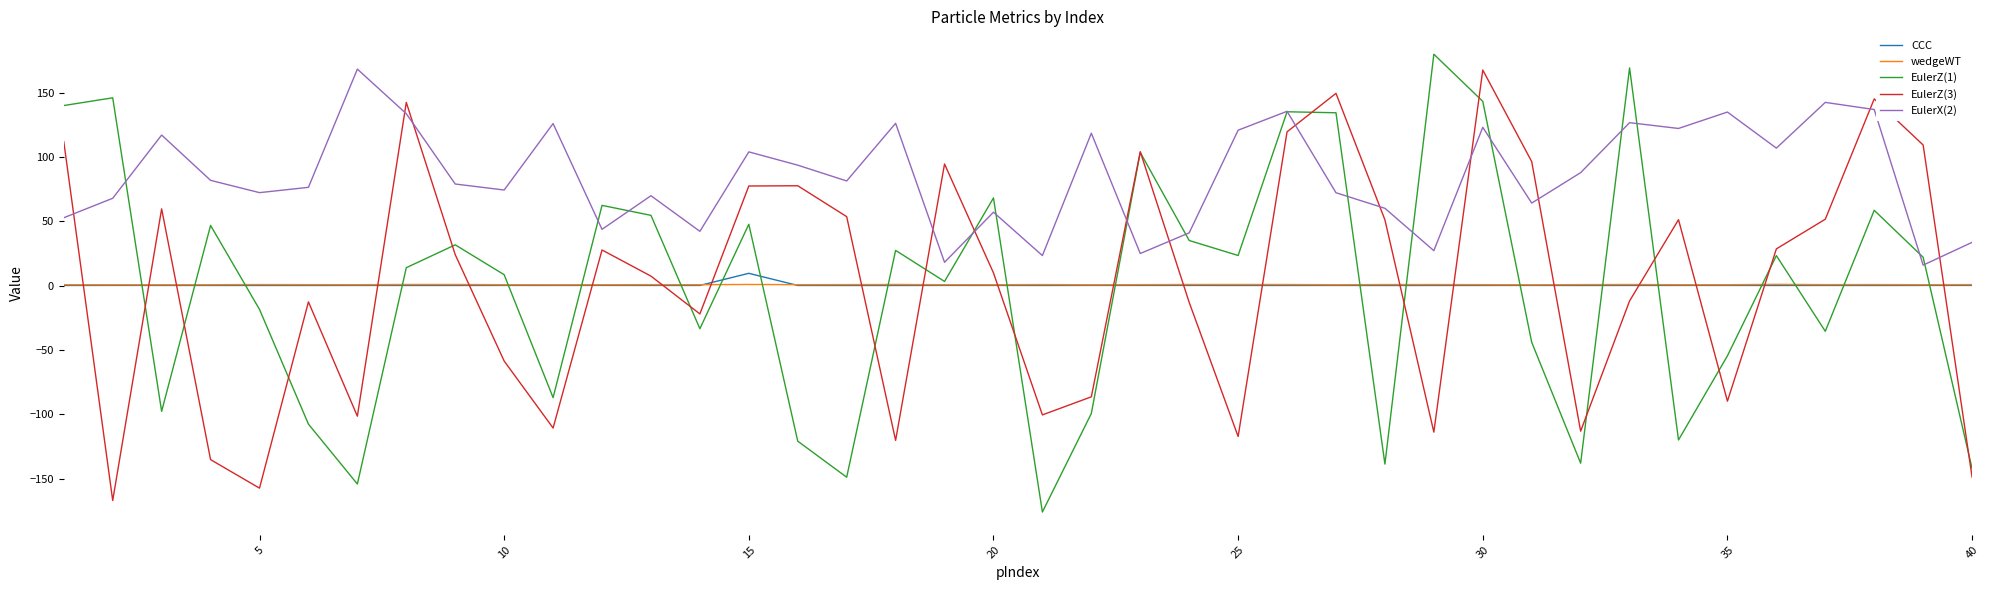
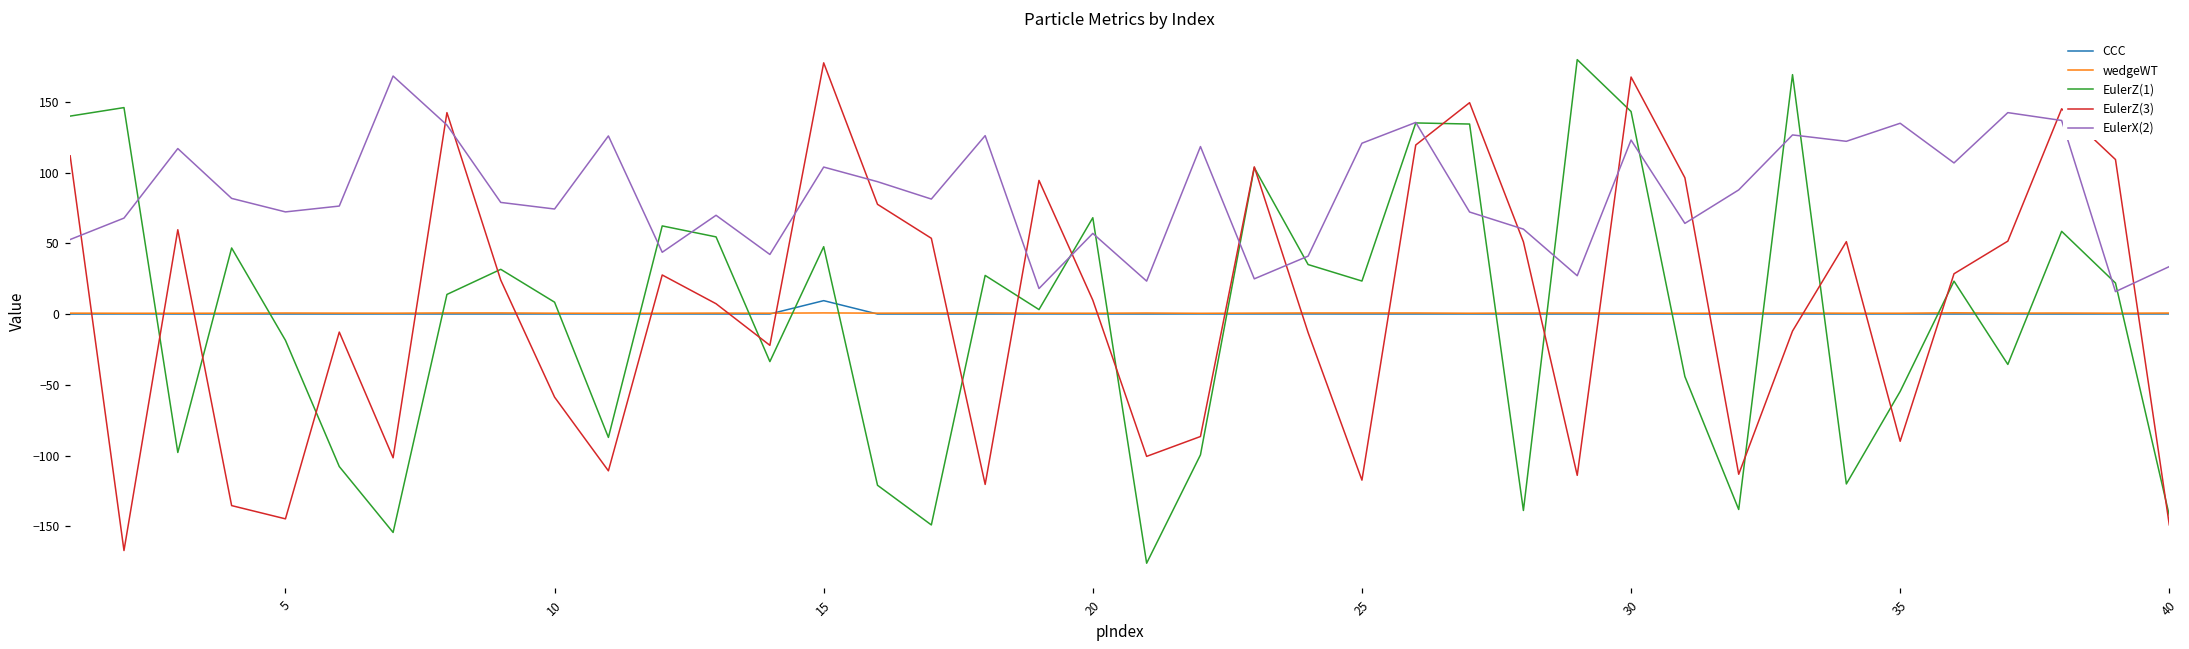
  {
    "CCC": {
      "15": 10
    },
    "wedgeWT": {
      "15": 1
    },
    "EulerZ(1)": {
      "5": -19,
      "10": 8,
      "15": 48,
      "20": 68,
      "25": 23,
      "30": 143,
      "35": -55,
      "40": -142
    },
    "EulerZ(3)": {
-     "5": -157,
+     "5": -145,
      "10": -59,
-     "15": 77,
+     "15": 178,
      "20": 10,
      "25": -117,
      "30": 167,
      "35": -90,
      "40": -149
    },
    "EulerX(2)": {
      "5": 72,
      "10": 74,
      "15": 104,
      "20": 57,
      "25": 121,
      "30": 123,
      "35": 135,
      "40": 34
    }
  }
